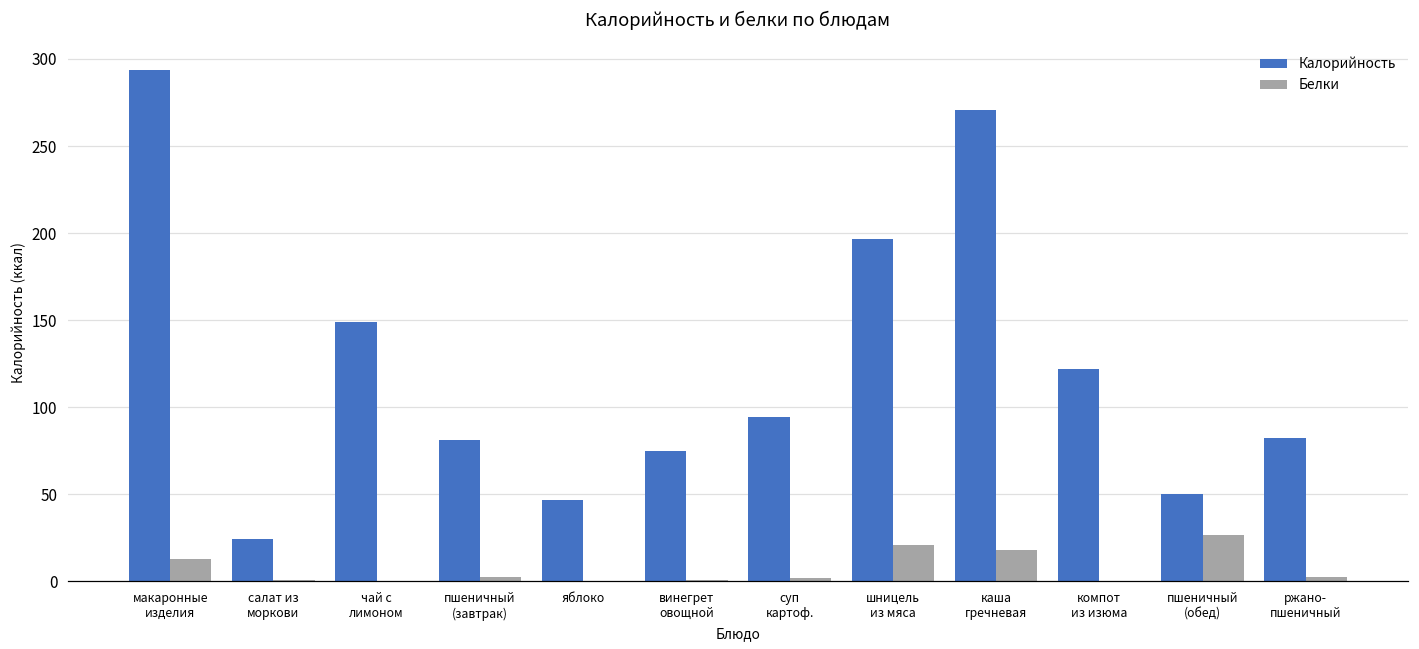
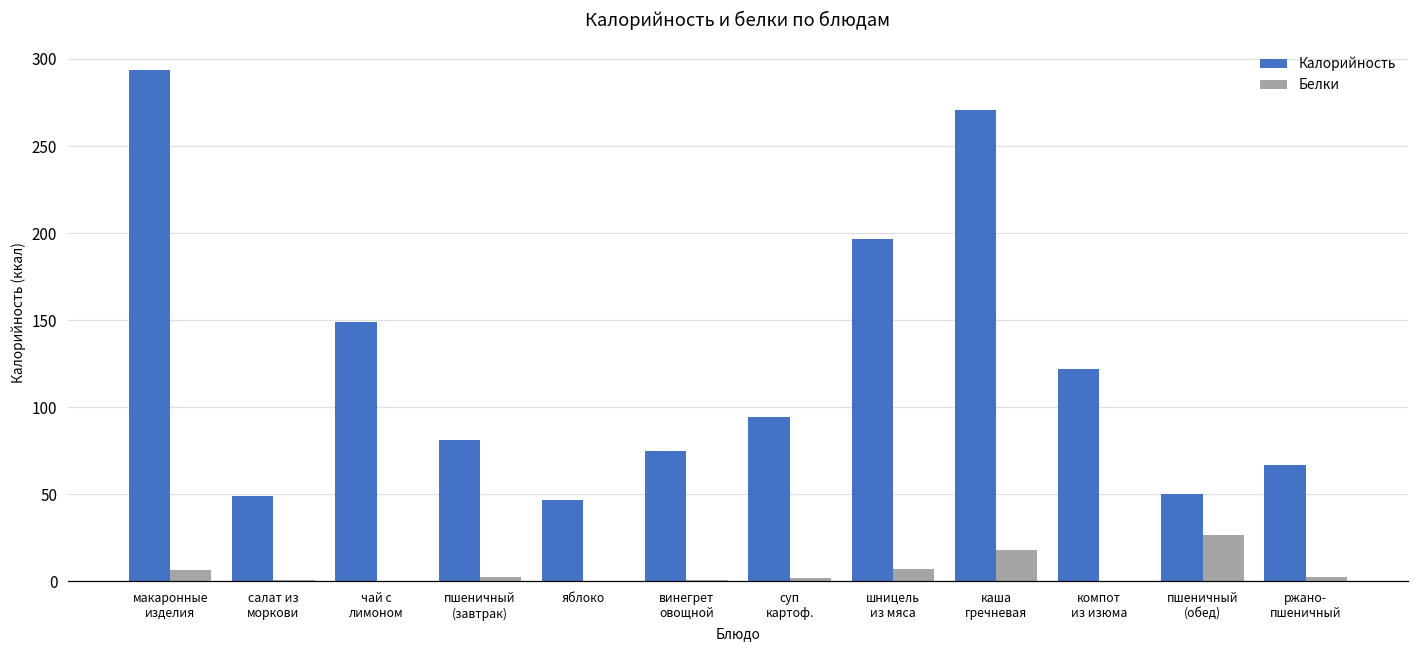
  {
    "Калорийность": {
      "макаронные изделия": 294,
-     "салат из моркови": 25,
+     "салат из моркови": 49,
      "чай с лимоном": 149,
      "пшеничный (завтрак)": 81,
      "яблоко": 47,
      "винегрет овощной": 75,
      "суп картоф.": 95,
      "шницель из мяса": 196,
      "каша гречневая": 271,
      "компот из изюма": 122,
      "пшеничный (обед)": 50,
-     "ржано- пшеничный": 82
+     "ржано- пшеничный": 67
    },
    "Белки": {
-     "макаронные изделия": 13,
+     "макаронные изделия": 7,
      "пшеничный (завтрак)": 2,
      "суп картоф.": 2,
-     "шницель из мяса": 21,
+     "шницель из мяса": 7,
      "каша гречневая": 18,
      "пшеничный (обед)": 27,
      "ржано- пшеничный": 2
    }
  }
